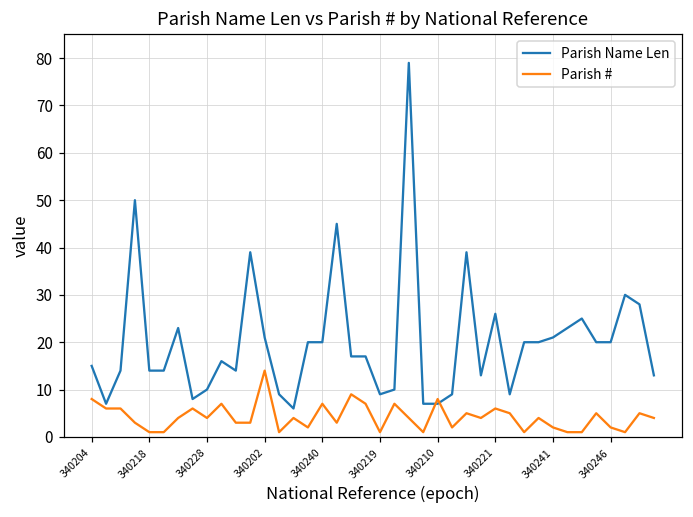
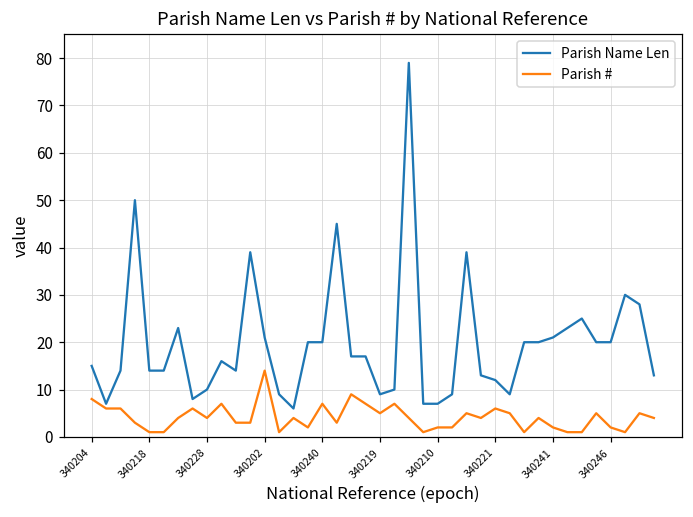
  {
    "Parish Name Len": {
      "340204": 15,
      "340218": 14,
      "340228": 10,
      "340202": 21,
      "340240": 20,
      "340219": 9,
      "340210": 7,
-     "340221": 26,
+     "340221": 12,
      "340241": 21,
      "340246": 20
    },
    "Parish #": {
      "340204": 8,
      "340218": 1,
      "340228": 4,
      "340202": 14,
      "340240": 7,
-     "340219": 1,
-     "340210": 8,
+     "340219": 5,
+     "340210": 2,
      "340221": 6,
      "340241": 2,
      "340246": 2
    }
  }
